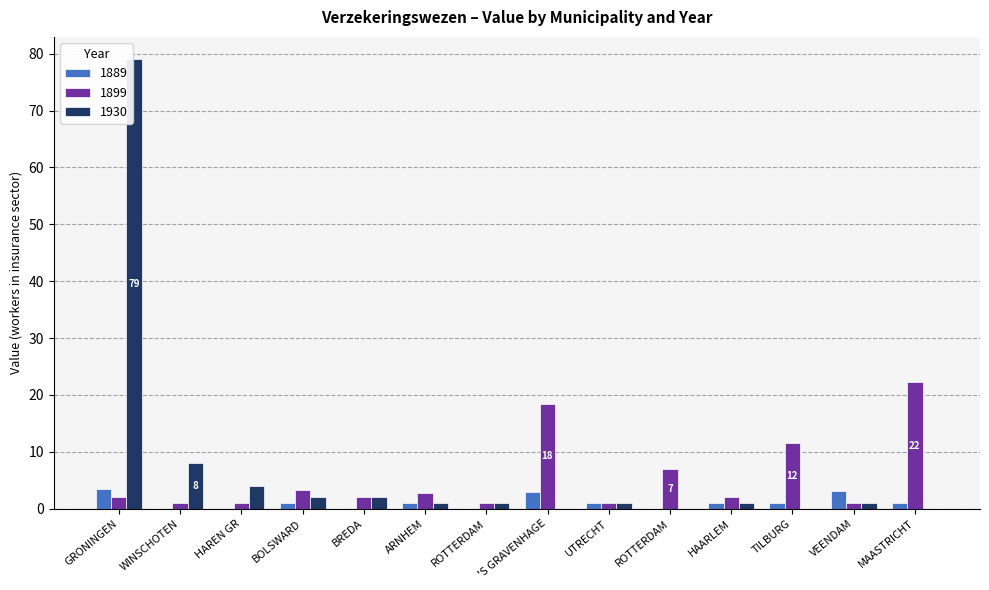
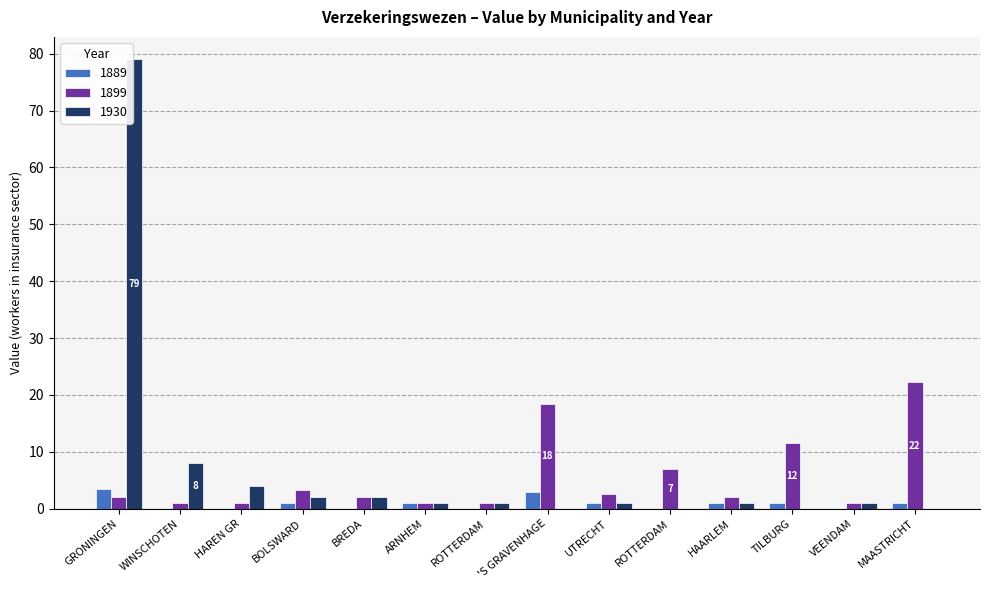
  {
    "1889": {
      "GRONINGEN": 4,
      "WINSCHOTEN": 0,
      "HAREN GR": 0,
      "BOLSWARD": 1,
      "BREDA": 0,
      "ARNHEM": 1,
      "'S GRAVENHAGE": 3,
      "UTRECHT": 1,
      "HAARLEM": 1,
      "TILBURG": 1,
-     "VEENDAM": 3,
+     "VEENDAM": 0,
      "MAASTRICHT": 1
    },
    "1899": {
      "GRONINGEN": 2,
      "WINSCHOTEN": 1,
      "HAREN GR": 1,
      "BOLSWARD": 3,
      "BREDA": 2,
-     "ARNHEM": 3,
-     "UTRECHT": 1,
+     "ARNHEM": 1,
+     "UTRECHT": 3,
      "HAARLEM": 2,
      "VEENDAM": 1
    },
    "1930": {
      "GRONINGEN": 79,
      "WINSCHOTEN": 8
    }
  }
